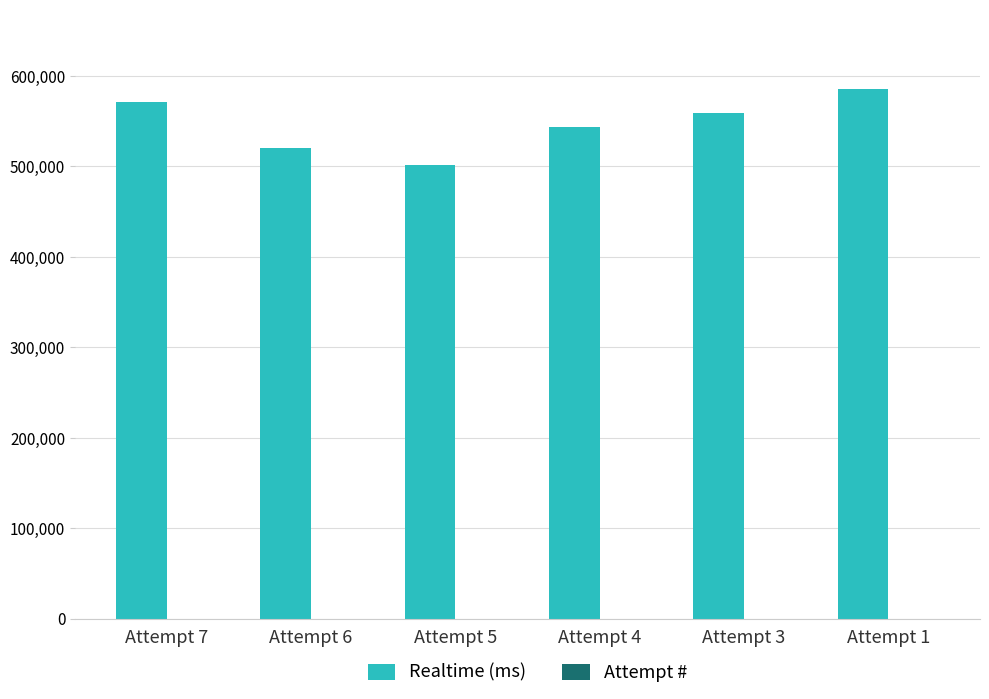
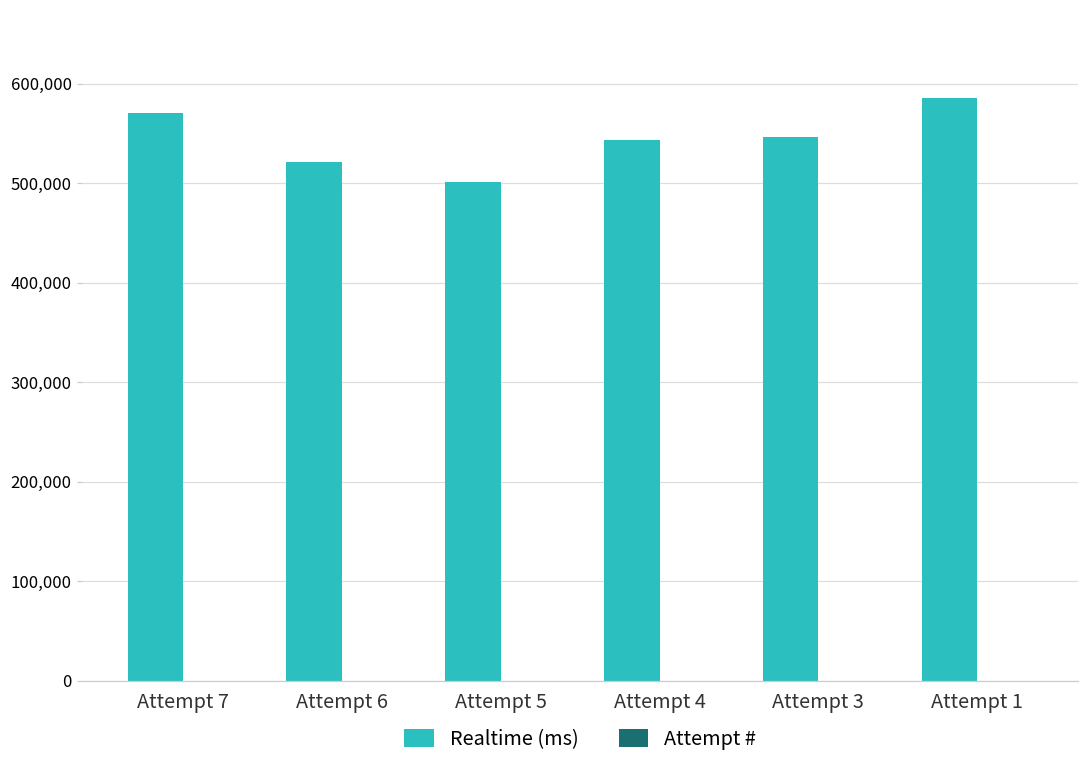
  {
    "Realtime (ms)": {
      "Attempt 7": "570,000",
      "Attempt 6": "520,000",
      "Attempt 5": "500,000",
      "Attempt 4": "540,000",
-     "Attempt 3": "560,000",
+     "Attempt 3": "550,000",
      "Attempt 1": "590,000"
    }
  }
